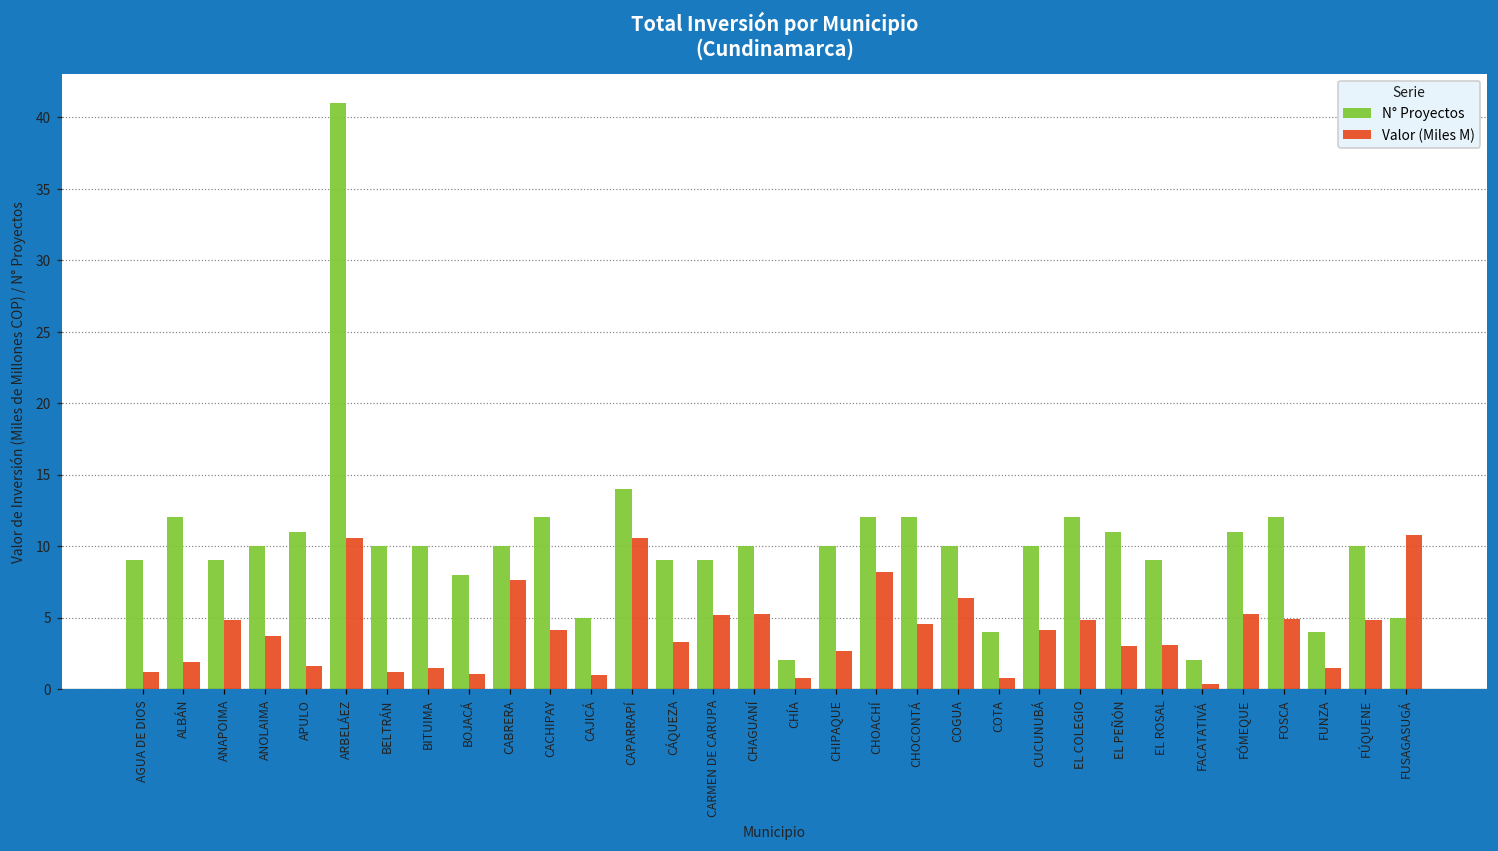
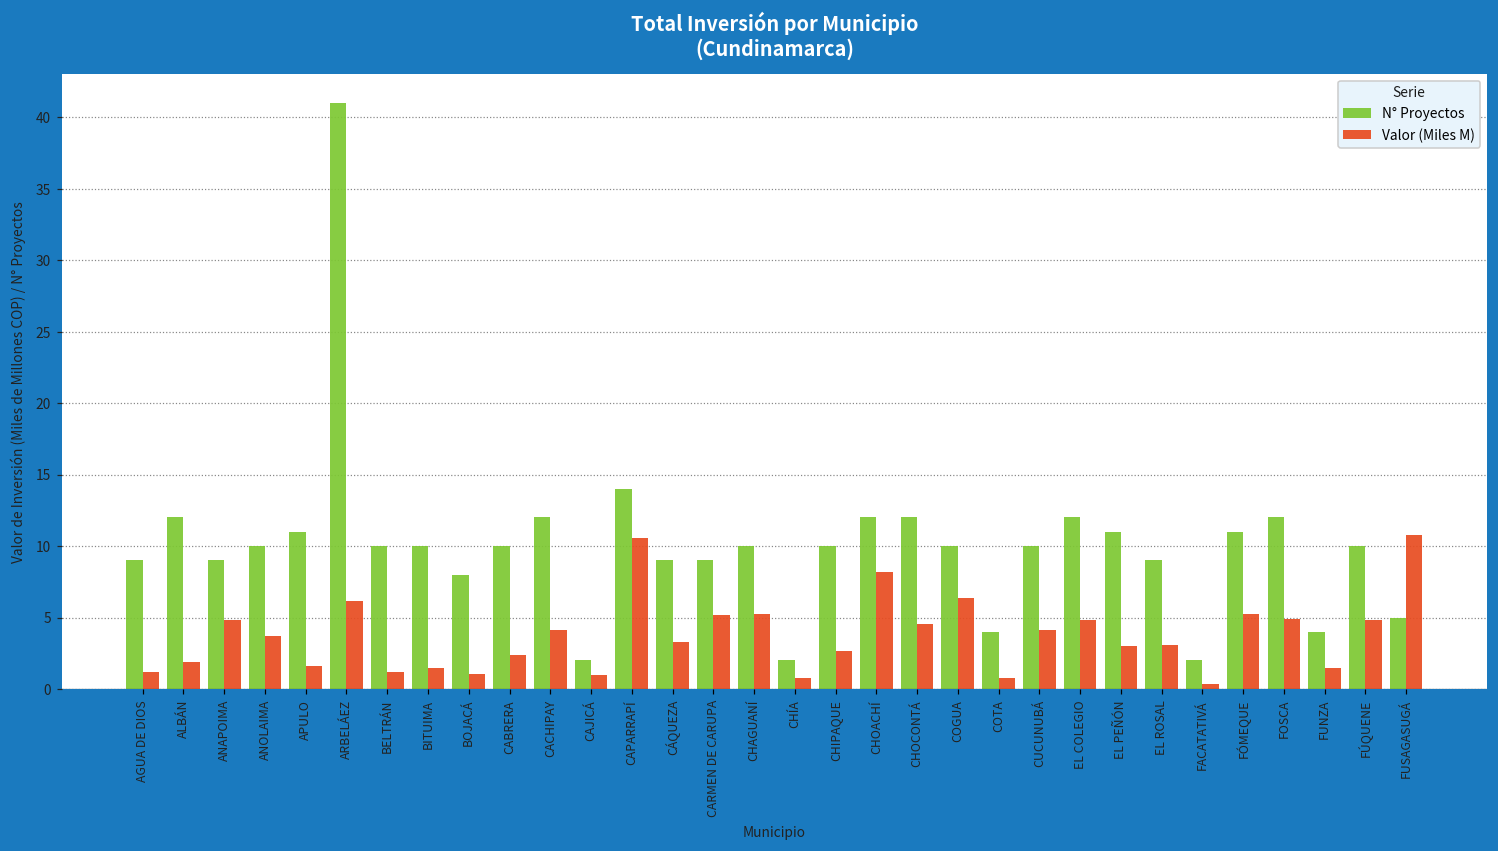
  {
    "N° Proyectos": {
      "AGUA DE DIOS": 9,
      "ALBÁN": 12,
      "ANAPOIMA": 9,
      "ANOLAIMA": 10,
      "APULO": 11,
      "ARBELÁEZ": 41,
      "BELTRÁN": 10,
      "BITUIMA": 10,
      "BOJACÁ": 8,
      "CABRERA": 10,
      "CACHIPAY": 12,
-     "CAJICÁ": 5,
+     "CAJICÁ": 2,
      "CAPARRAPÍ": 14,
      "CÁQUEZA": 9,
      "CARMEN DE CARUPA": 9,
      "CHAGUANÍ": 10,
      "CHÍA": 2,
      "CHIPAQUE": 10,
      "CHOACHÍ": 12,
      "CHOCONTÁ": 12,
      "COGUA": 10,
      "COTA": 4,
      "CUCUNUBÁ": 10,
      "EL COLEGIO": 12,
      "EL PEÑÓN": 11,
      "EL ROSAL": 9,
      "FACATATIVÁ": 2,
      "FÓMEQUE": 11,
      "FOSCA": 12,
      "FUNZA": 4,
      "FÚQUENE": 10,
      "FUSAGASUGÁ": 5
    },
    "Valor (Miles M)": {
      "AGUA DE DIOS": 1.2,
      "ALBÁN": 1.9,
      "ANAPOIMA": 4.8,
      "ANOLAIMA": 3.7,
      "APULO": 1.6,
-     "ARBELÁEZ": 10.6,
+     "ARBELÁEZ": 6.1,
      "BELTRÁN": 1.2,
      "BITUIMA": 1.4,
      "BOJACÁ": 1.0,
-     "CABRERA": 7.6,
+     "CABRERA": 2.4,
      "CACHIPAY": 4.2,
      "CAJICÁ": 1.0,
      "CAPARRAPÍ": 10.6,
      "CÁQUEZA": 3.3,
      "CARMEN DE CARUPA": 5.2,
      "CHAGUANÍ": 5.2,
      "CHÍA": 0.8,
      "CHIPAQUE": 2.6,
      "CHOACHÍ": 8.2,
      "CHOCONTÁ": 4.5,
      "COGUA": 6.3,
      "COTA": 0.8,
      "CUCUNUBÁ": 4.1,
      "EL COLEGIO": 4.9,
      "EL PEÑÓN": 3.0,
      "EL ROSAL": 3.1,
      "FACATATIVÁ": 0.3,
      "FÓMEQUE": 5.3,
      "FOSCA": 4.9,
      "FUNZA": 1.5,
      "FÚQUENE": 4.8,
      "FUSAGASUGÁ": 10.8
    }
  }
